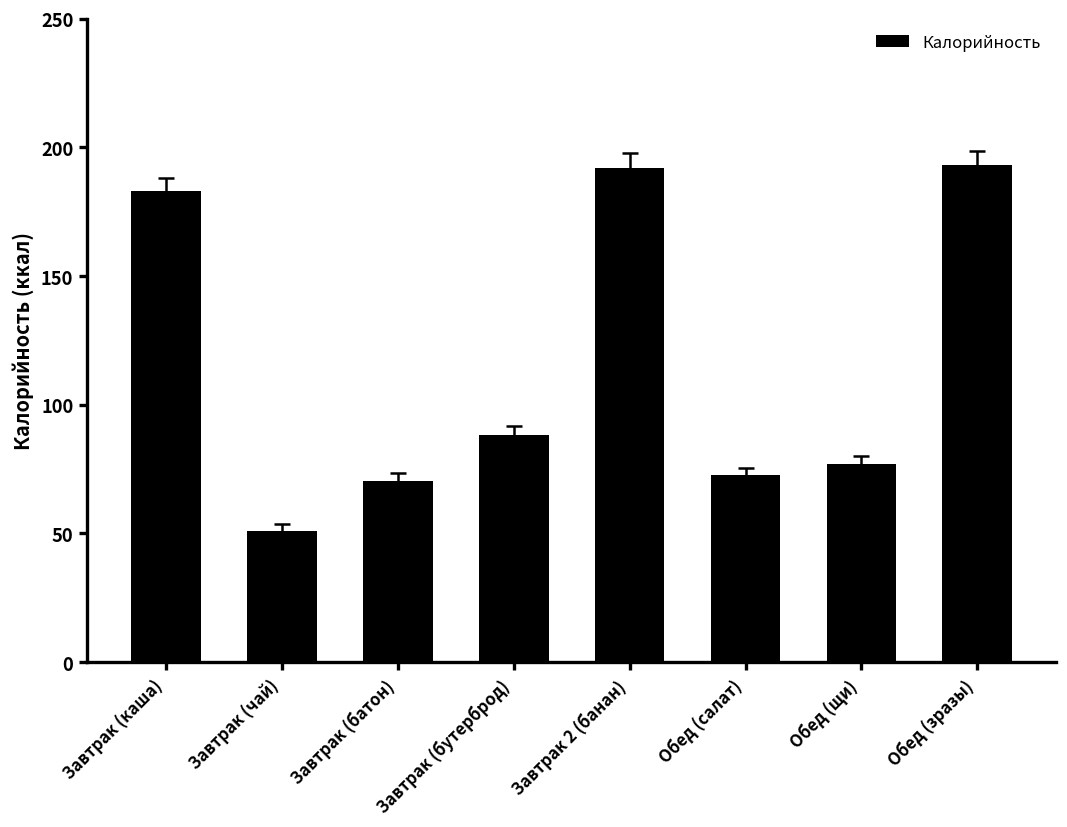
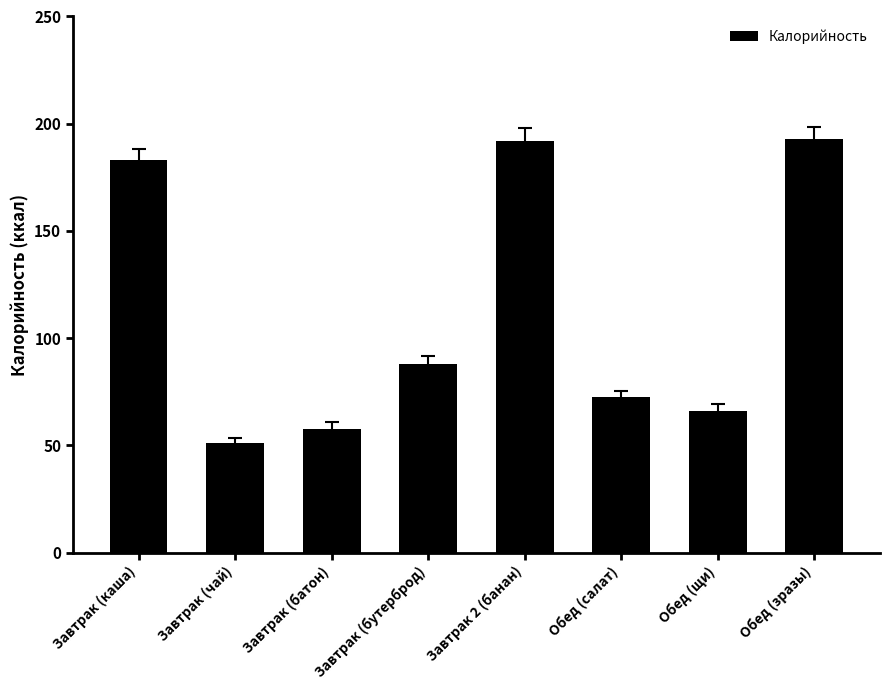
  {
    "Калорийность": {
      "Завтрак (каша)": 183,
      "Завтрак (чай)": 51,
-     "Завтрак (батон)": 70,
+     "Завтрак (батон)": 58,
      "Завтрак (бутерброд)": 88,
      "Завтрак 2 (банан)": 192,
      "Обед (салат)": 73,
-     "Обед (щи)": 77,
+     "Обед (щи)": 66,
      "Обед (зразы)": 193
    }
  }
